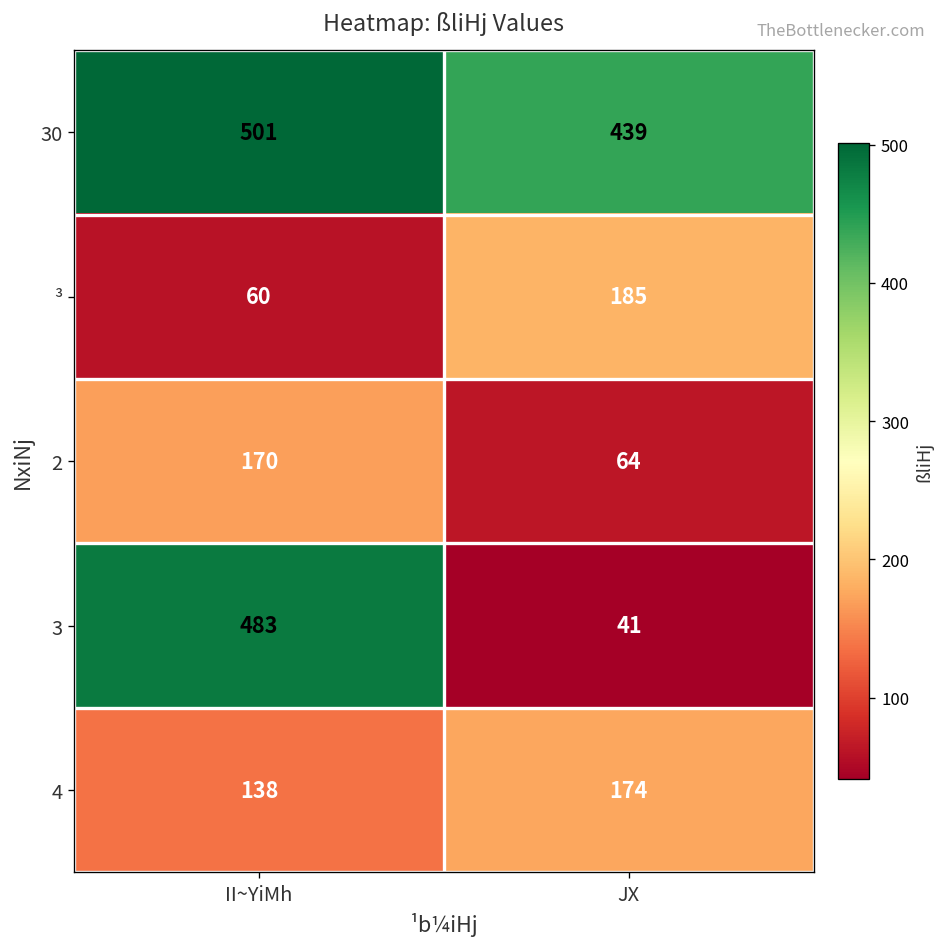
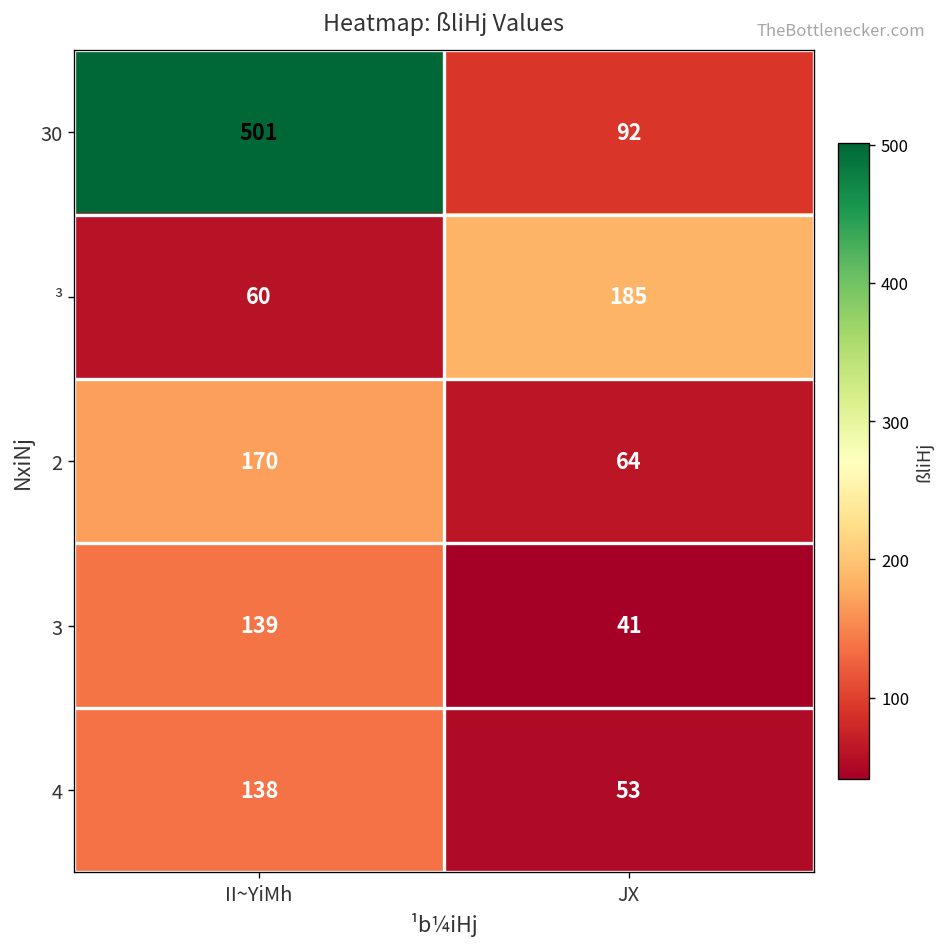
  {
    "30": {
      "II~YiMh": 501,
-     "JX": 439
+     "JX": 92
    },
    "³": {
      "II~YiMh": 60,
      "JX": 185
    },
    "2": {
      "II~YiMh": 170,
      "JX": 64
    },
    "3": {
-     "II~YiMh": 483,
+     "II~YiMh": 139,
      "JX": 41
    },
    "4": {
      "II~YiMh": 138,
-     "JX": 174
+     "JX": 53
    }
  }
